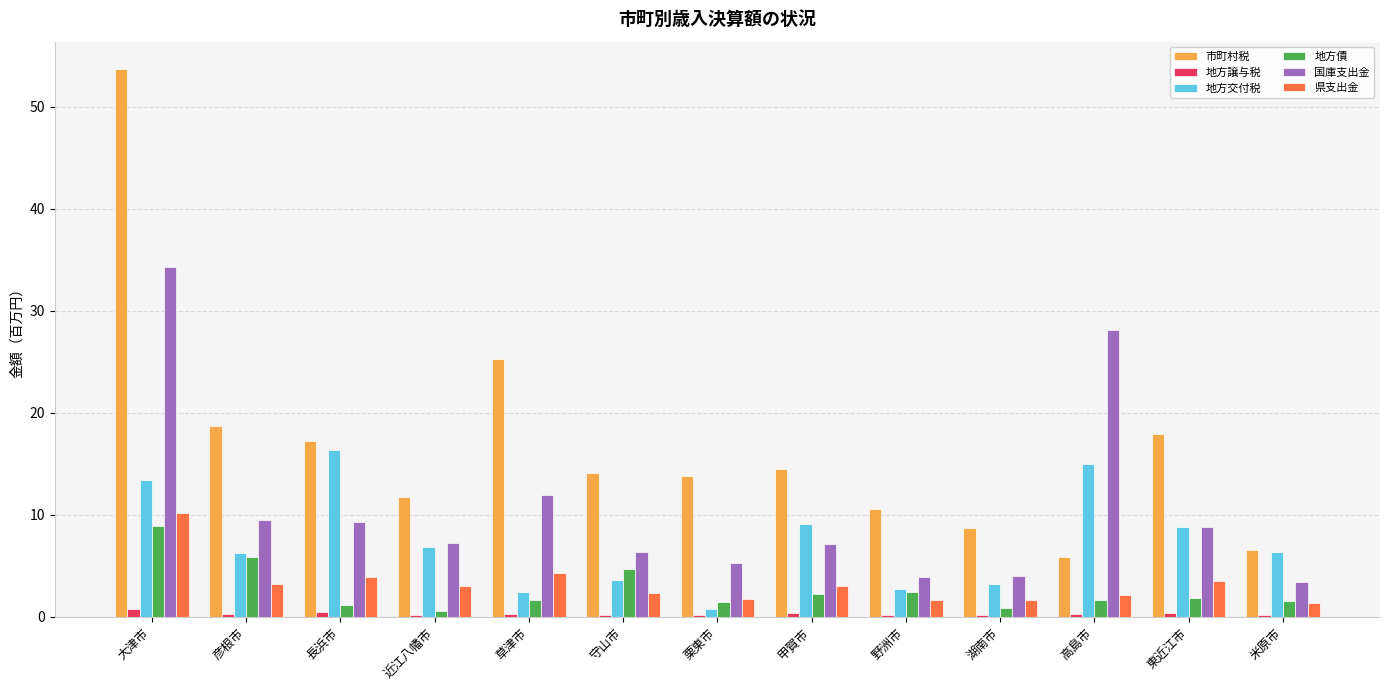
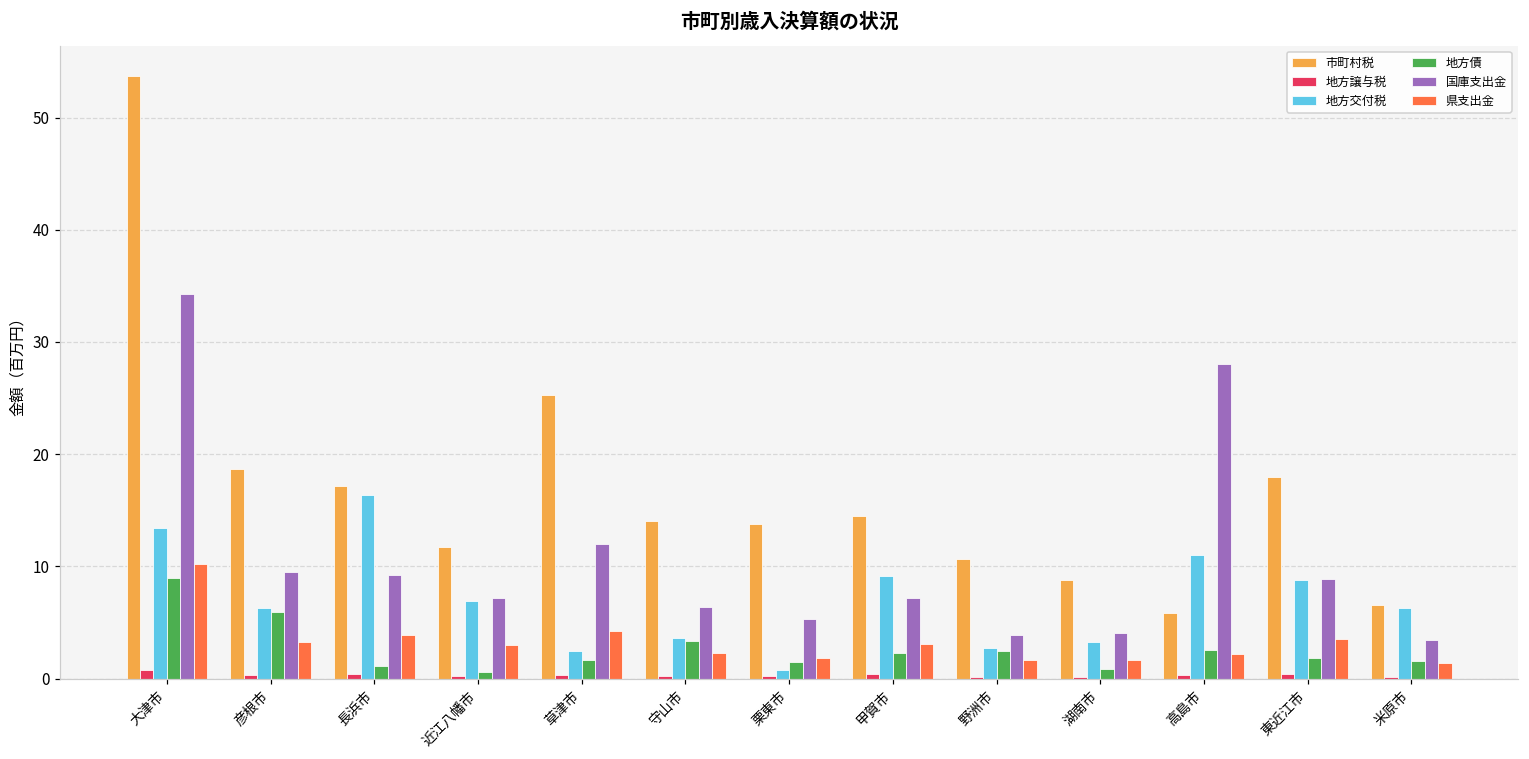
  {
    "地方譲与税": {
      "大津市": 0.8,
      "彦根市": 0.3,
      "長浜市": 0.4,
      "草津市": 0.3,
      "甲賀市": 0.4,
      "高島市": 0.3,
      "東近江市": 0.4
    },
    "地方交付税": {
      "大津市": 13.4,
      "彦根市": 6.3,
      "長浜市": 16.4,
      "近江八幡市": 6.9,
      "草津市": 2.5,
      "守山市": 3.6,
      "栗東市": 0.7,
      "甲賀市": 9.1,
      "野洲市": 2.8,
      "湖南市": 3.3,
-     "高島市": 15.0,
+     "高島市": 11.1,
      "東近江市": 8.8,
      "米原市": 6.3
    },
    "地方債": {
      "大津市": 9.0,
      "彦根市": 5.9,
      "長浜市": 1.1,
      "近江八幡市": 0.6,
      "草津市": 1.7,
-     "守山市": 4.7,
+     "守山市": 3.4,
      "栗東市": 1.5,
      "甲賀市": 2.3,
      "野洲市": 2.5,
      "湖南市": 0.9,
-     "高島市": 1.7,
+     "高島市": 2.6,
      "東近江市": 1.8,
      "米原市": 1.6
    },
    "国庫支出金": {
      "大津市": 34.3,
      "彦根市": 9.5,
      "長浜市": 9.3,
      "近江八幡市": 7.2,
      "草津市": 12.0,
      "守山市": 6.4,
      "栗東市": 5.3,
      "甲賀市": 7.2,
      "野洲市": 3.9,
      "湖南市": 4.0,
      "高島市": 28.1,
      "東近江市": 8.9,
      "米原市": 3.5
    }
  }
